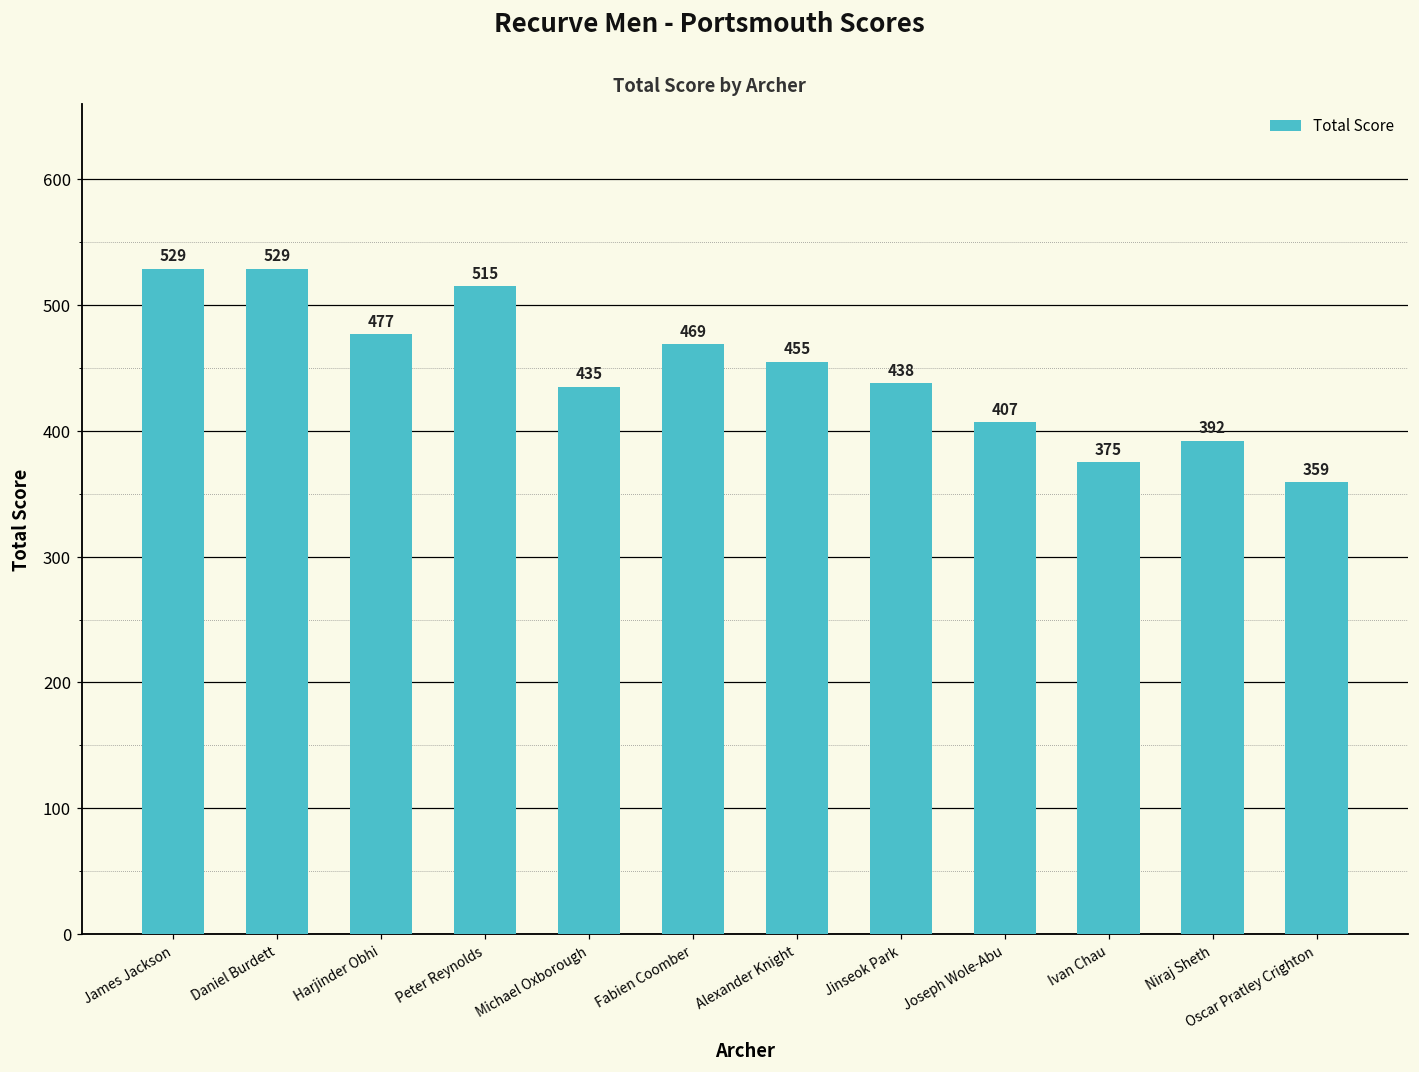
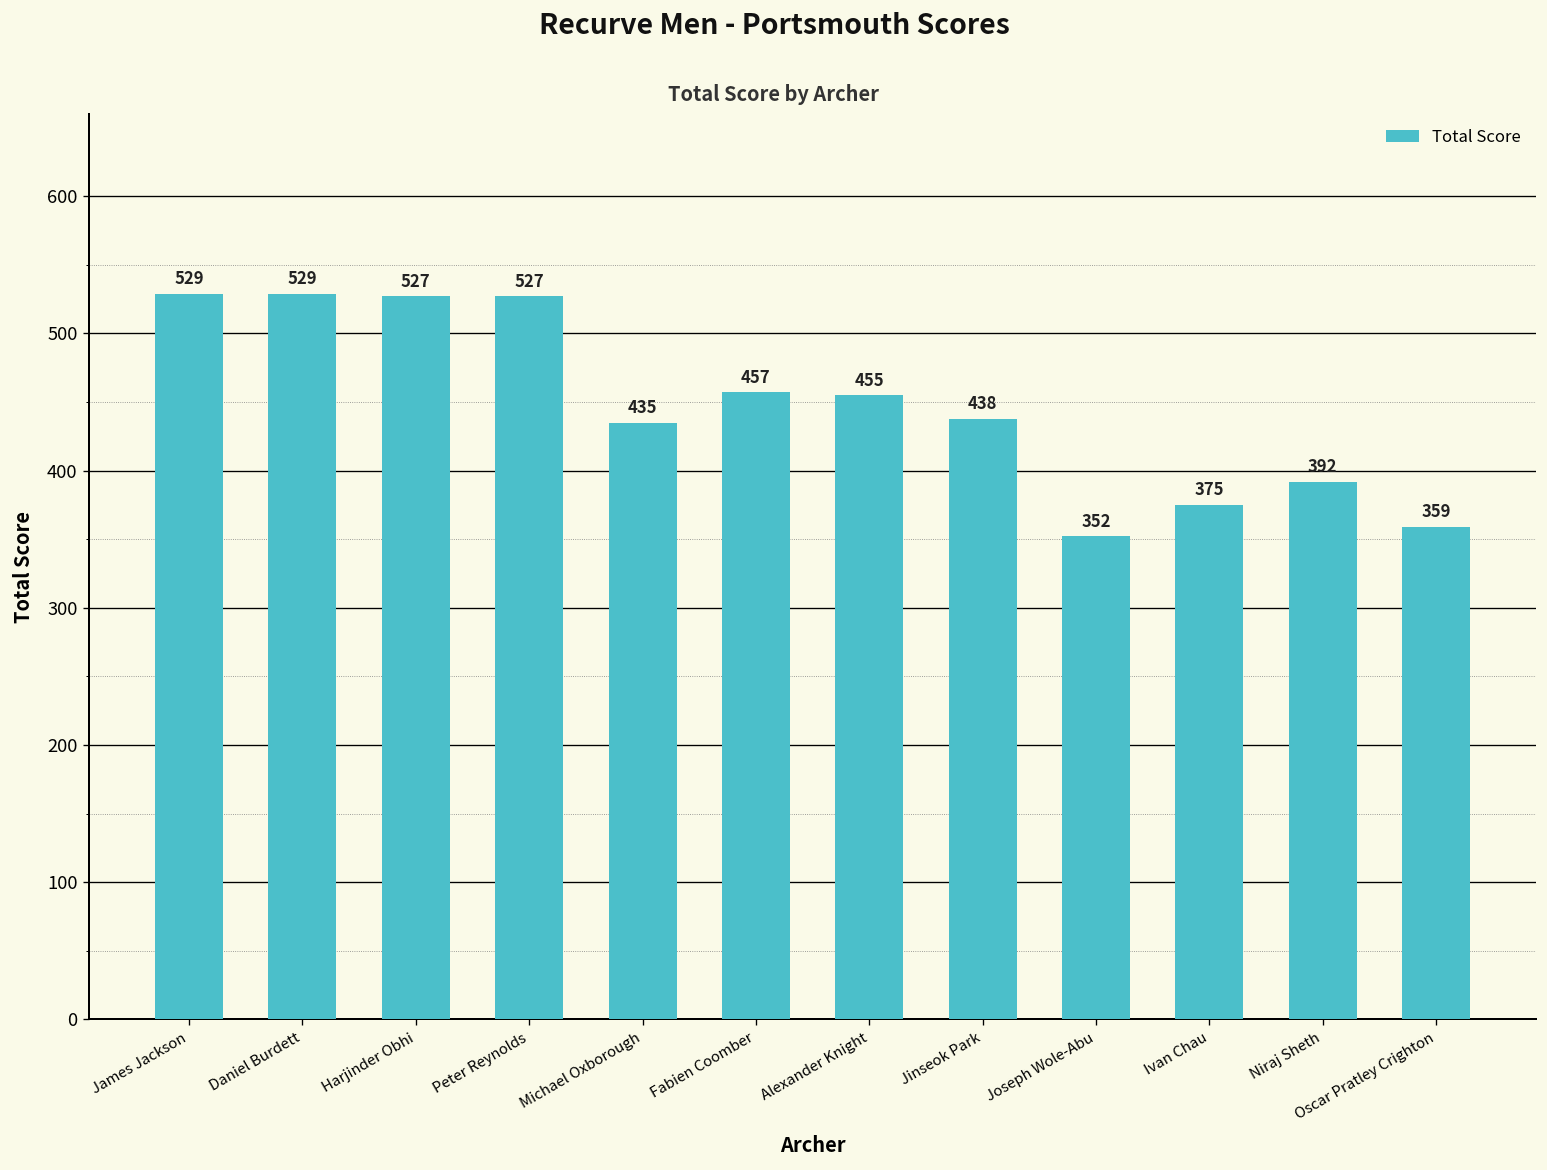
  {
    "James Jackson": 529,
    "Daniel Burdett": 529,
-   "Harjinder Obhi": 477,
-   "Peter Reynolds": 515,
+   "Harjinder Obhi": 527,
+   "Peter Reynolds": 527,
    "Michael Oxborough": 435,
-   "Fabien Coomber": 469,
+   "Fabien Coomber": 457,
    "Alexander Knight": 455,
    "Jinseok Park": 438,
-   "Joseph Wole-Abu": 407,
+   "Joseph Wole-Abu": 352,
    "Ivan Chau": 375,
    "Niraj Sheth": 392,
    "Oscar Pratley Crighton": 359
  }
